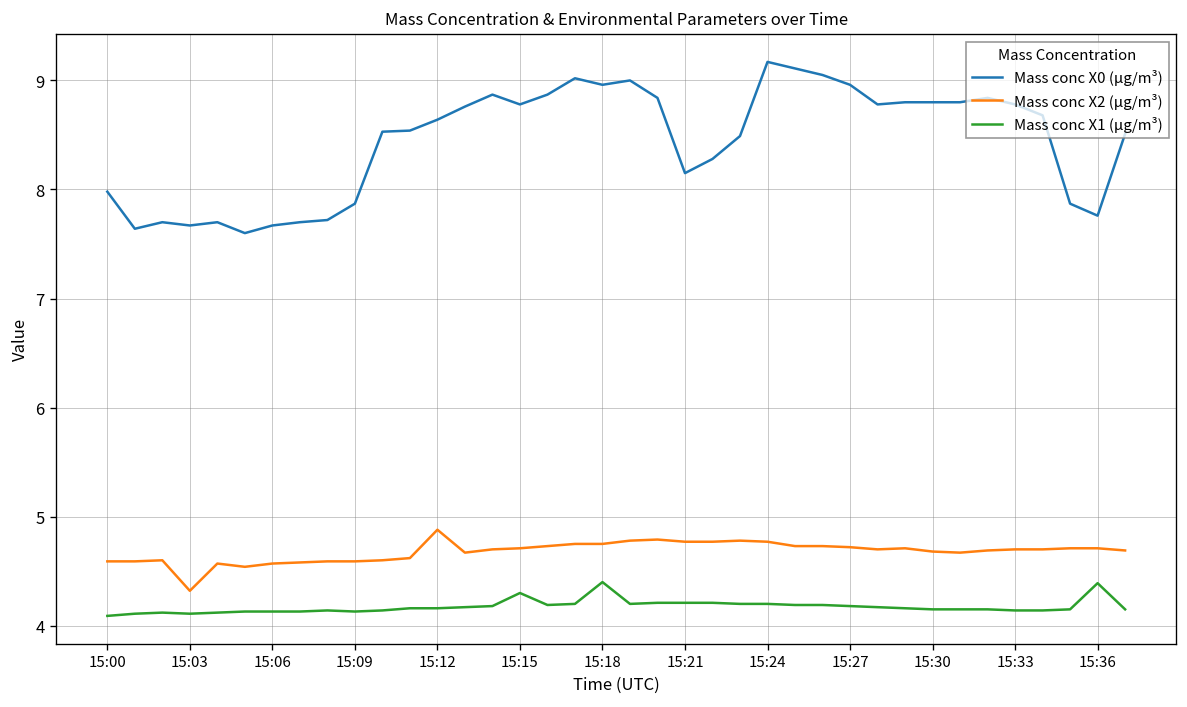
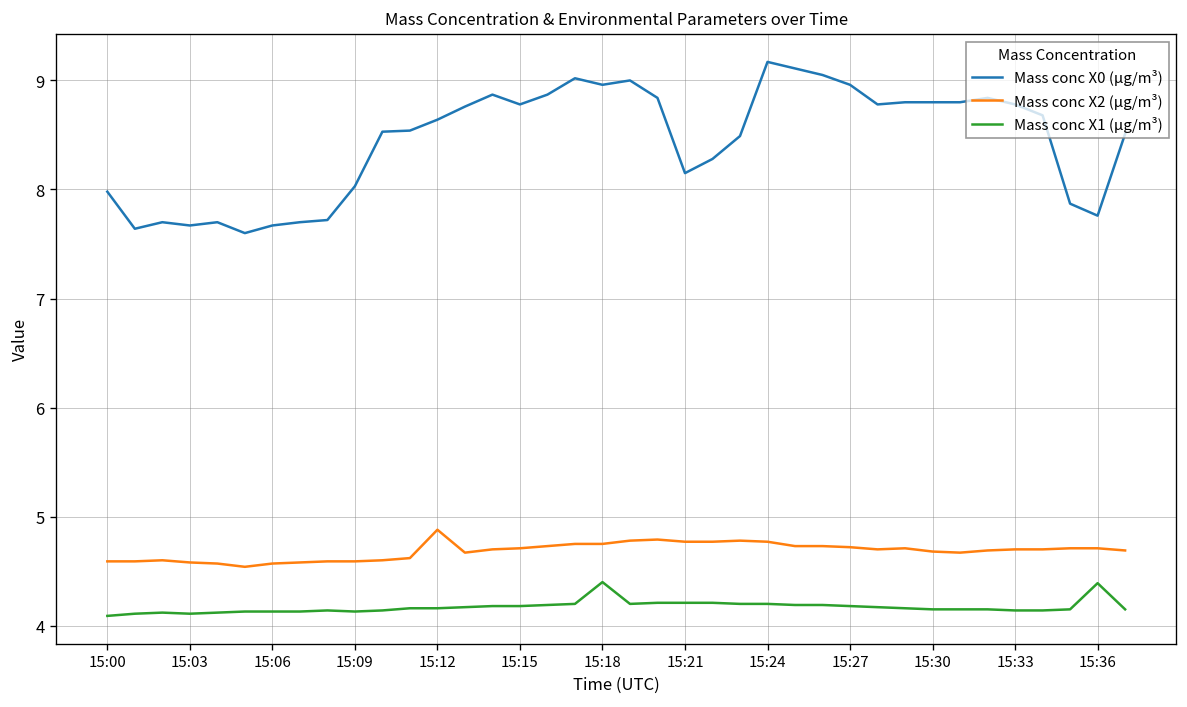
  {
    "Mass conc X0 (μg/m³)": {
      "15:00": 8.0,
      "15:03": 7.7,
      "15:06": 7.7,
-     "15:09": 7.9,
+     "15:09": 8.0,
      "15:12": 8.6,
      "15:15": 8.8,
      "15:18": 9.0,
      "15:21": 8.2,
      "15:24": 9.2,
      "15:27": 9.0,
      "15:30": 8.8,
      "15:36": 7.8
    },
    "Mass conc X2 (μg/m³)": {
      "15:00": 4.6,
-     "15:03": 4.3,
+     "15:03": 4.6,
      "15:06": 4.6,
      "15:09": 4.6,
      "15:12": 4.9,
      "15:15": 4.7,
      "15:18": 4.8,
      "15:21": 4.8,
      "15:24": 4.8,
      "15:27": 4.7,
      "15:30": 4.7,
      "15:33": 4.7,
      "15:36": 4.7
    },
    "Mass conc X1 (μg/m³)": {
      "15:00": 4.1,
      "15:03": 4.1,
      "15:06": 4.1,
      "15:09": 4.1,
      "15:12": 4.2,
-     "15:15": 4.3,
+     "15:15": 4.2,
      "15:18": 4.4,
      "15:21": 4.2,
      "15:24": 4.2,
      "15:27": 4.2,
      "15:30": 4.2,
      "15:33": 4.1,
      "15:36": 4.4
    }
  }
